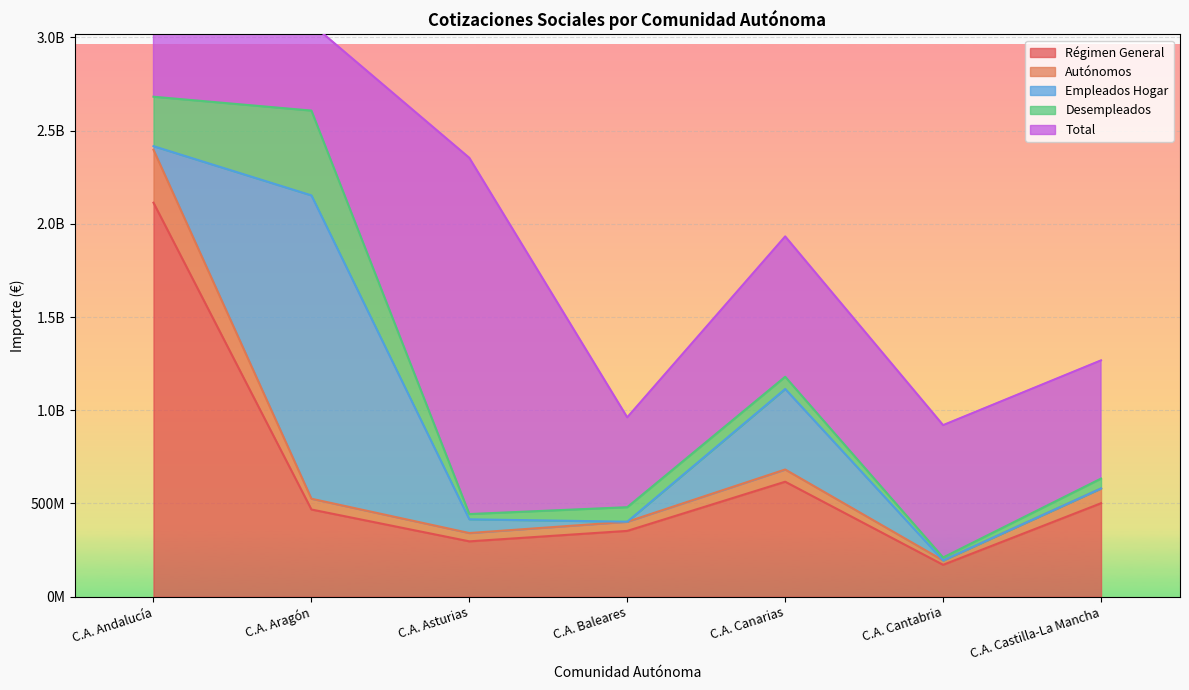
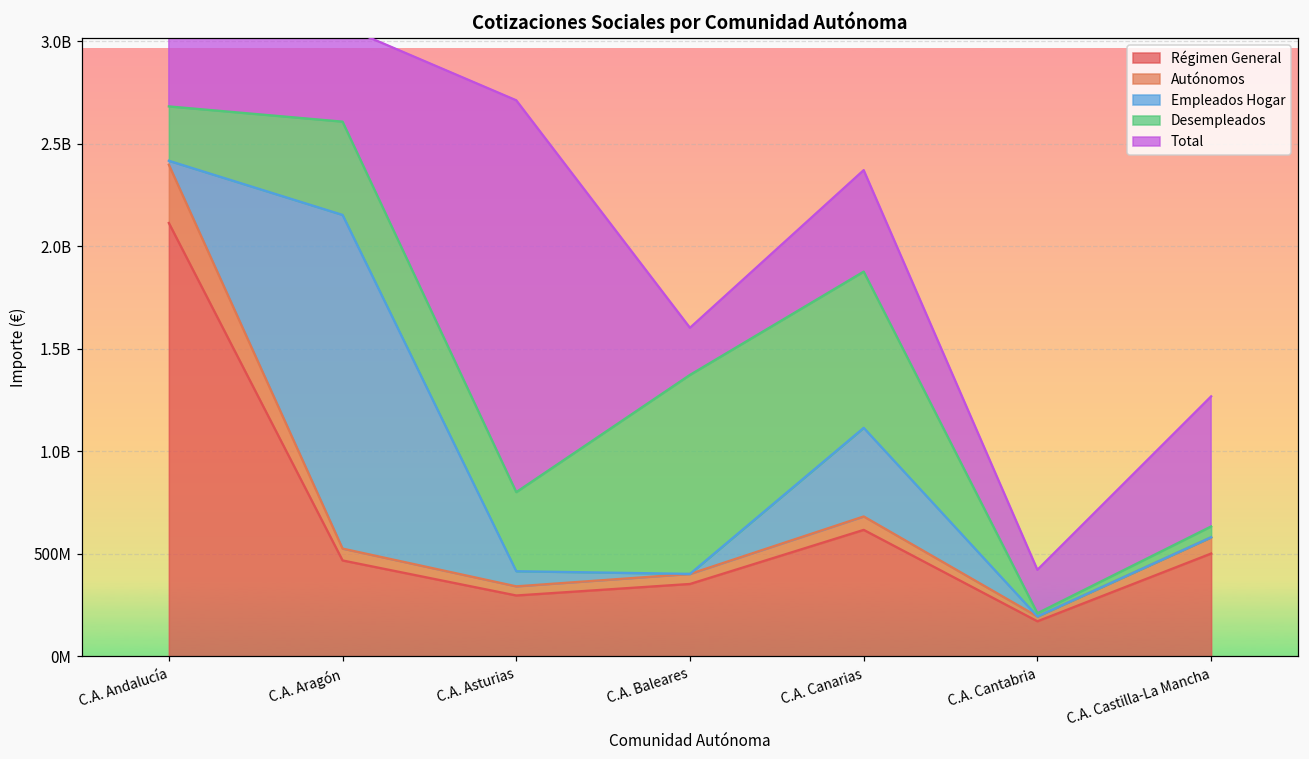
  {
    "Empleados Hogar": {
      "C.A. Andalucía": 20000000,
      "C.A. Aragón": 1630000000,
      "C.A. Asturias": 70000000,
      "C.A. Canarias": 430000000
    },
    "Desempleados": {
      "C.A. Andalucía": 270000000,
      "C.A. Aragón": 450000000,
-     "C.A. Asturias": 30000000,
-     "C.A. Baleares": 80000000,
-     "C.A. Canarias": 70000000,
+     "C.A. Asturias": 390000000,
+     "C.A. Baleares": 970000000,
+     "C.A. Canarias": 760000000,
      "C.A. Cantabria": 20000000,
      "C.A. Castilla-La Mancha": 50000000
    },
    "Total": {
      "C.A. Asturias": 1910000000,
-     "C.A. Baleares": 480000000,
-     "C.A. Canarias": 750000000,
-     "C.A. Cantabria": 710000000,
+     "C.A. Baleares": 230000000,
+     "C.A. Canarias": 490000000,
+     "C.A. Cantabria": 210000000,
      "C.A. Castilla-La Mancha": 630000000
    }
  }
